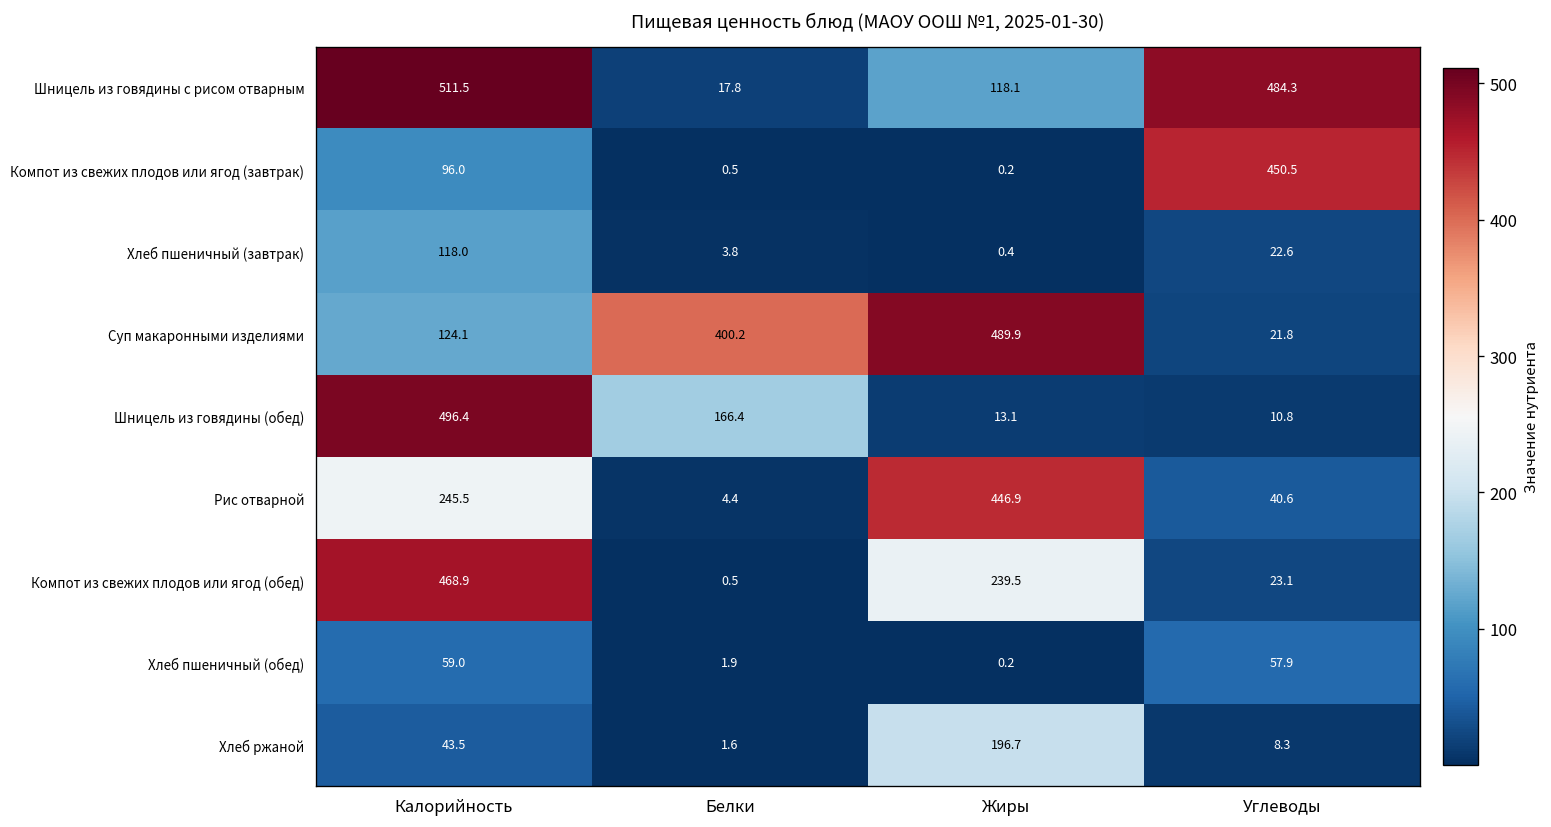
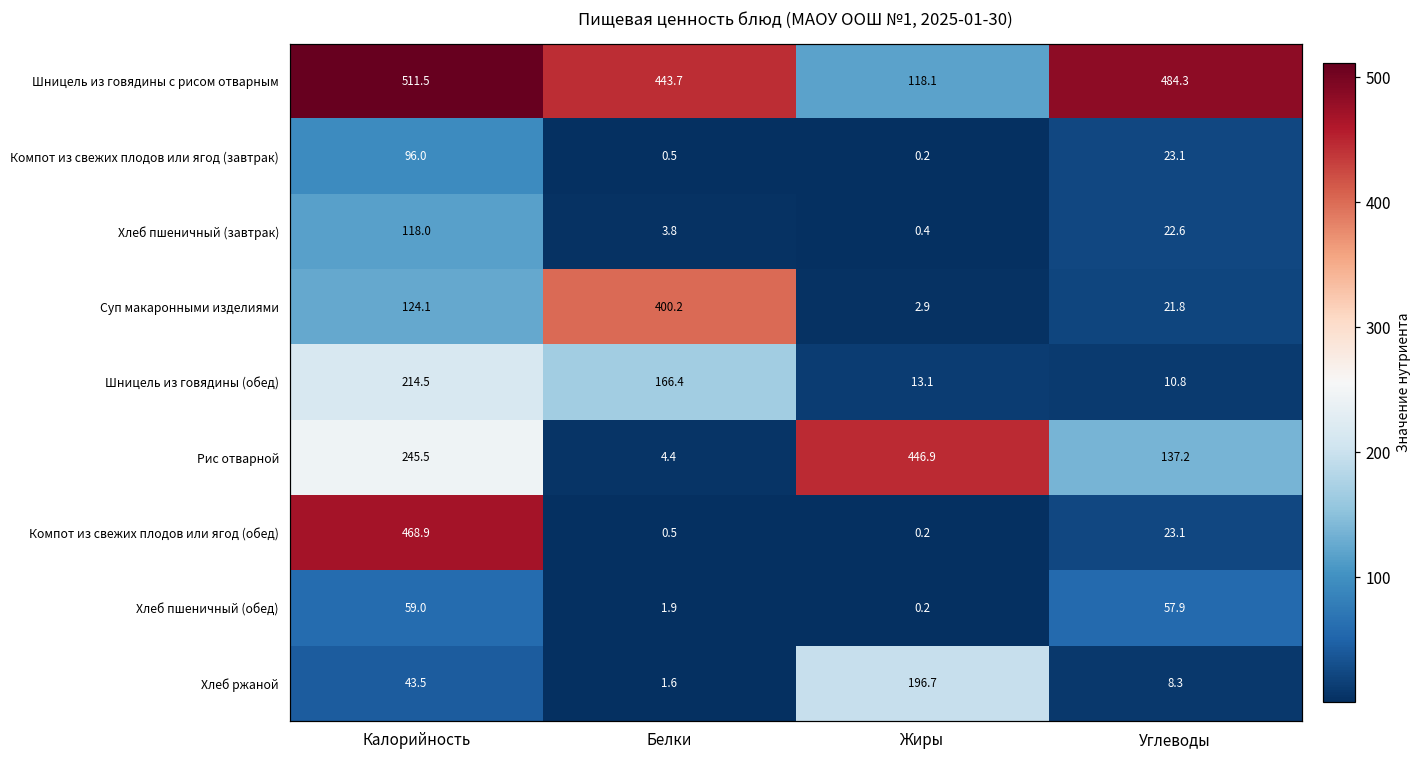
  {
    "Шницель из говядины с рисом отварным": {
      "Калорийность": 511.5,
-     "Белки": 17.8,
+     "Белки": 443.7,
      "Жиры": 118.1,
      "Углеводы": 484.3
    },
    "Компот из свежих плодов или ягод (завтрак)": {
      "Калорийность": 96.0,
      "Белки": 0.5,
      "Жиры": 0.2,
-     "Углеводы": 450.5
+     "Углеводы": 23.1
    },
    "Хлеб пшеничный (завтрак)": {
      "Калорийность": 118.0,
      "Белки": 3.8,
      "Жиры": 0.4,
      "Углеводы": 22.6
    },
    "Суп макаронными изделиями": {
      "Калорийность": 124.1,
      "Белки": 400.2,
-     "Жиры": 489.9,
+     "Жиры": 2.9,
      "Углеводы": 21.8
    },
    "Шницель из говядины (обед)": {
-     "Калорийность": 496.4,
+     "Калорийность": 214.5,
      "Белки": 166.4,
      "Жиры": 13.1,
      "Углеводы": 10.8
    },
    "Рис отварной": {
      "Калорийность": 245.5,
      "Белки": 4.4,
      "Жиры": 446.9,
-     "Углеводы": 40.6
+     "Углеводы": 137.2
    },
    "Компот из свежих плодов или ягод (обед)": {
      "Калорийность": 468.9,
      "Белки": 0.5,
-     "Жиры": 239.5,
+     "Жиры": 0.2,
      "Углеводы": 23.1
    },
    "Хлеб пшеничный (обед)": {
      "Калорийность": 59.0,
      "Белки": 1.9,
      "Жиры": 0.2,
      "Углеводы": 57.9
    },
    "Хлеб ржаной": {
      "Калорийность": 43.5,
      "Белки": 1.6,
      "Жиры": 196.7,
      "Углеводы": 8.3
    }
  }
